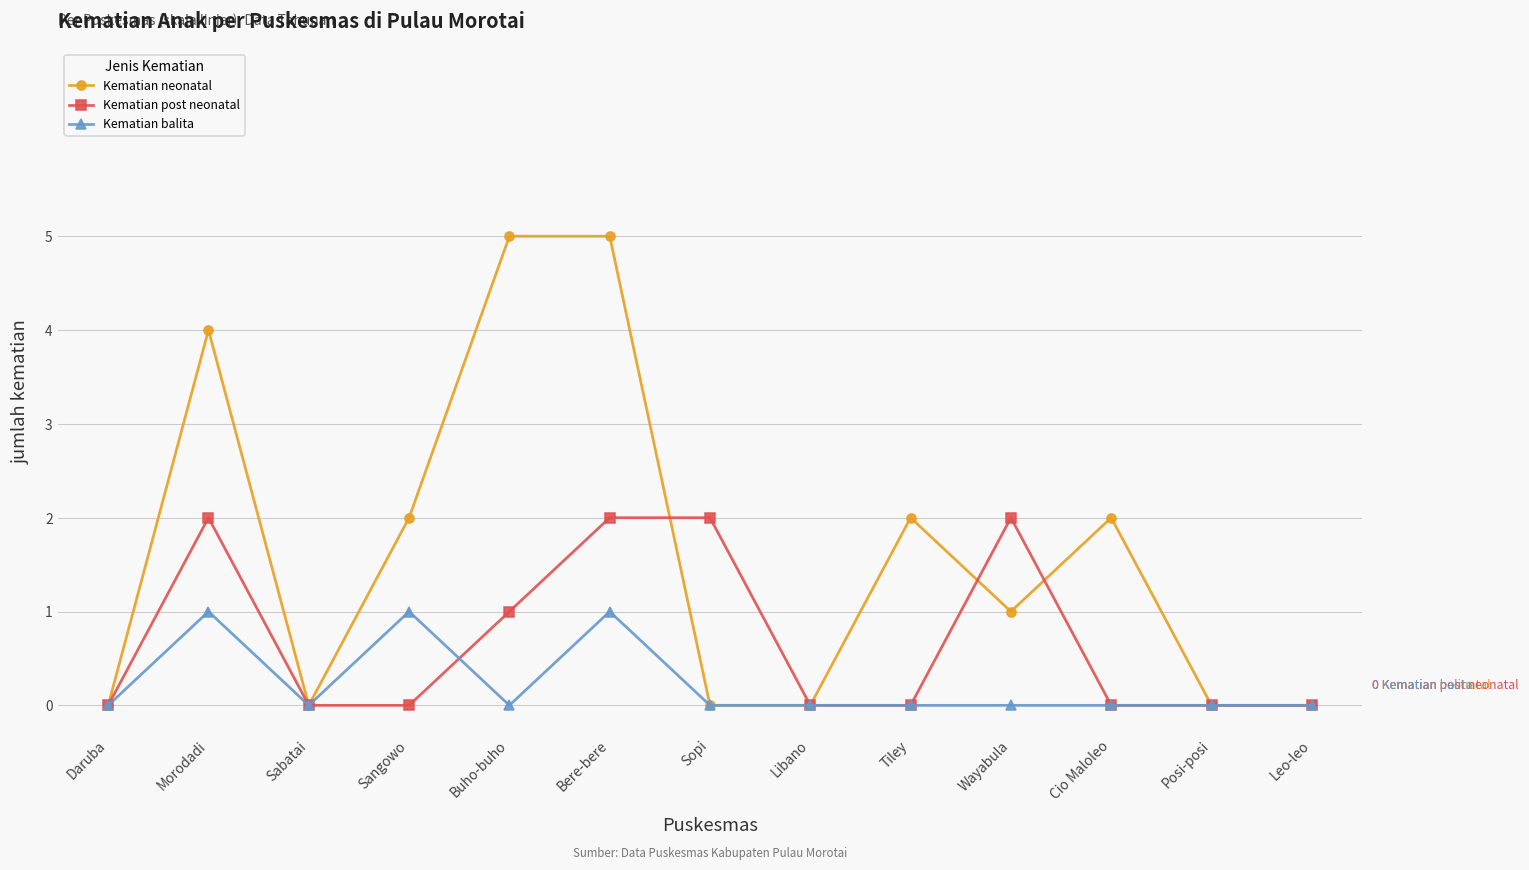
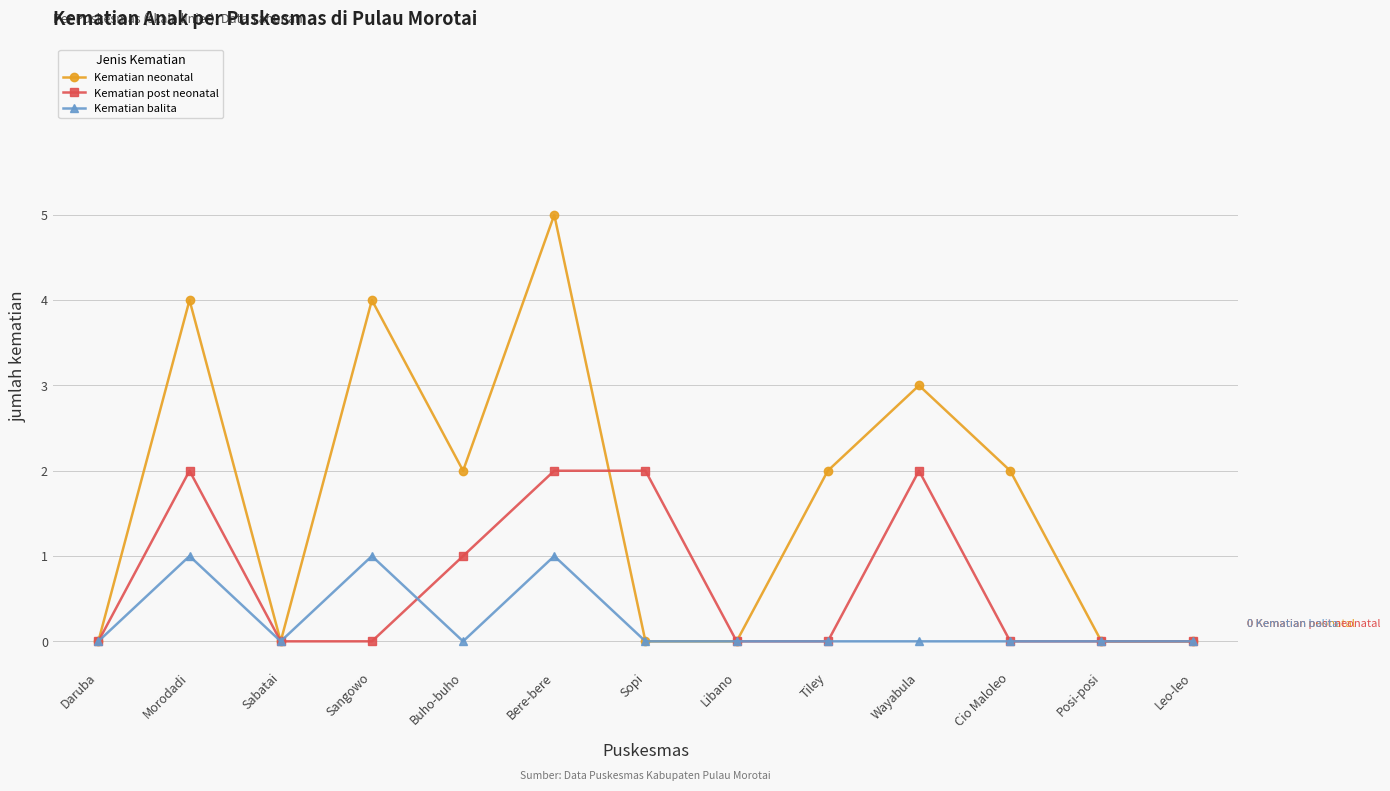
  {
    "Kematian neonatal": {
      "Morodadi": 4,
-     "Sangowo": 2,
-     "Buho-buho": 5,
+     "Sangowo": 4,
+     "Buho-buho": 2,
      "Bere-bere": 5,
      "Tiley": 2,
-     "Wayabula": 1,
+     "Wayabula": 3,
      "Cio Maloleo": 2
    },
    "Kematian post neonatal": {
      "Morodadi": 2,
      "Sangowo": 0,
      "Buho-buho": 1,
      "Bere-bere": 2,
      "Sopi": 2,
      "Wayabula": 2
    },
    "Kematian balita": {
      "Morodadi": 1,
      "Sangowo": 1,
      "Buho-buho": 0,
      "Bere-bere": 1,
      "Wayabula": 0
    }
  }
